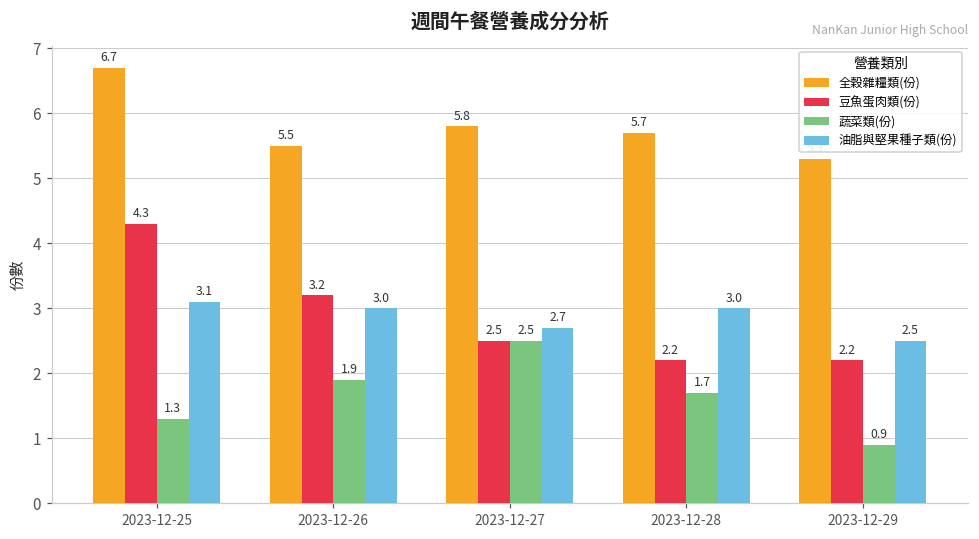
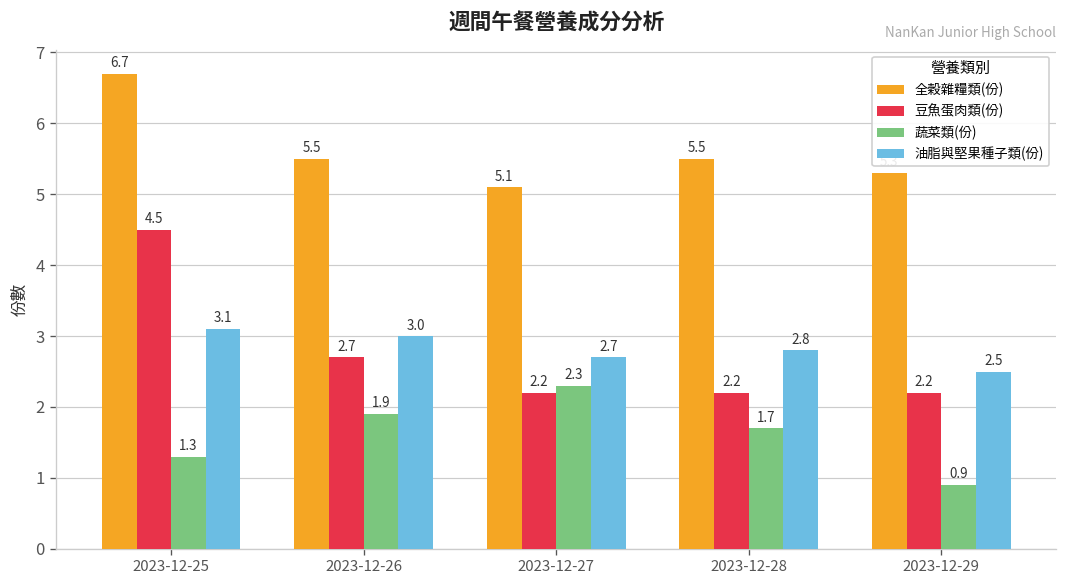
  {
    "全穀雜糧類(份)": {
      "2023-12-25": 6.7,
      "2023-12-26": 5.5,
-     "2023-12-27": 5.8,
-     "2023-12-28": 5.7
+     "2023-12-27": 5.1,
+     "2023-12-28": 5.5
    },
    "豆魚蛋肉類(份)": {
-     "2023-12-25": 4.3,
-     "2023-12-26": 3.2,
-     "2023-12-27": 2.5,
+     "2023-12-25": 4.5,
+     "2023-12-26": 2.7,
+     "2023-12-27": 2.2,
      "2023-12-28": 2.2,
      "2023-12-29": 2.2
    },
    "蔬菜類(份)": {
      "2023-12-25": 1.3,
      "2023-12-26": 1.9,
-     "2023-12-27": 2.5,
+     "2023-12-27": 2.3,
      "2023-12-28": 1.7,
      "2023-12-29": 0.9
    },
    "油脂與堅果種子類(份)": {
      "2023-12-25": 3.1,
      "2023-12-26": 3.0,
      "2023-12-27": 2.7,
-     "2023-12-28": 3.0,
+     "2023-12-28": 2.8,
      "2023-12-29": 2.5
    }
  }
